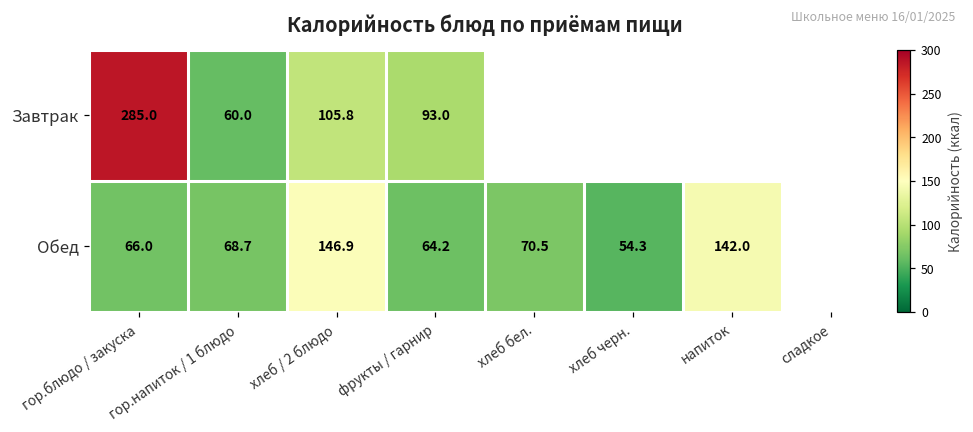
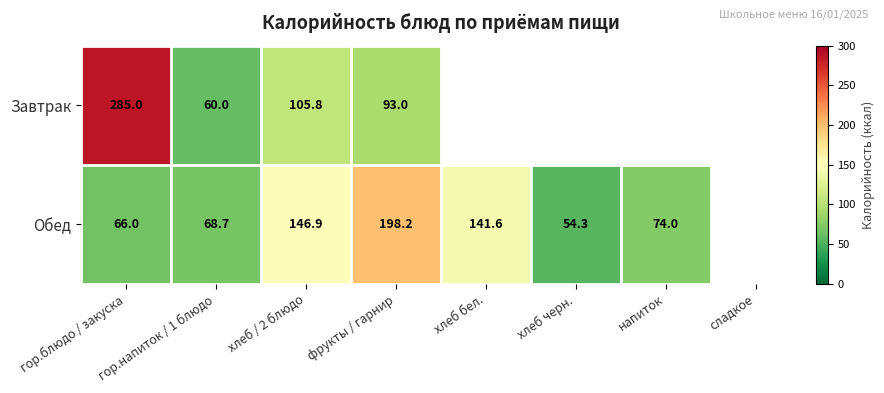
  {
    "Завтрак": {
      "гор.блюдо / закуска": 285.0,
      "гор.напиток / 1 блюдо": 60.0,
      "хлеб / 2 блюдо": 105.8,
      "фрукты / гарнир": 93.0
    },
    "Обед": {
      "гор.блюдо / закуска": 66.0,
      "гор.напиток / 1 блюдо": 68.7,
      "хлеб / 2 блюдо": 146.9,
-     "фрукты / гарнир": 64.2,
-     "хлеб бел.": 70.5,
+     "фрукты / гарнир": 198.2,
+     "хлеб бел.": 141.6,
      "хлеб черн.": 54.3,
-     "напиток": 142.0
+     "напиток": 74.0
    }
  }
